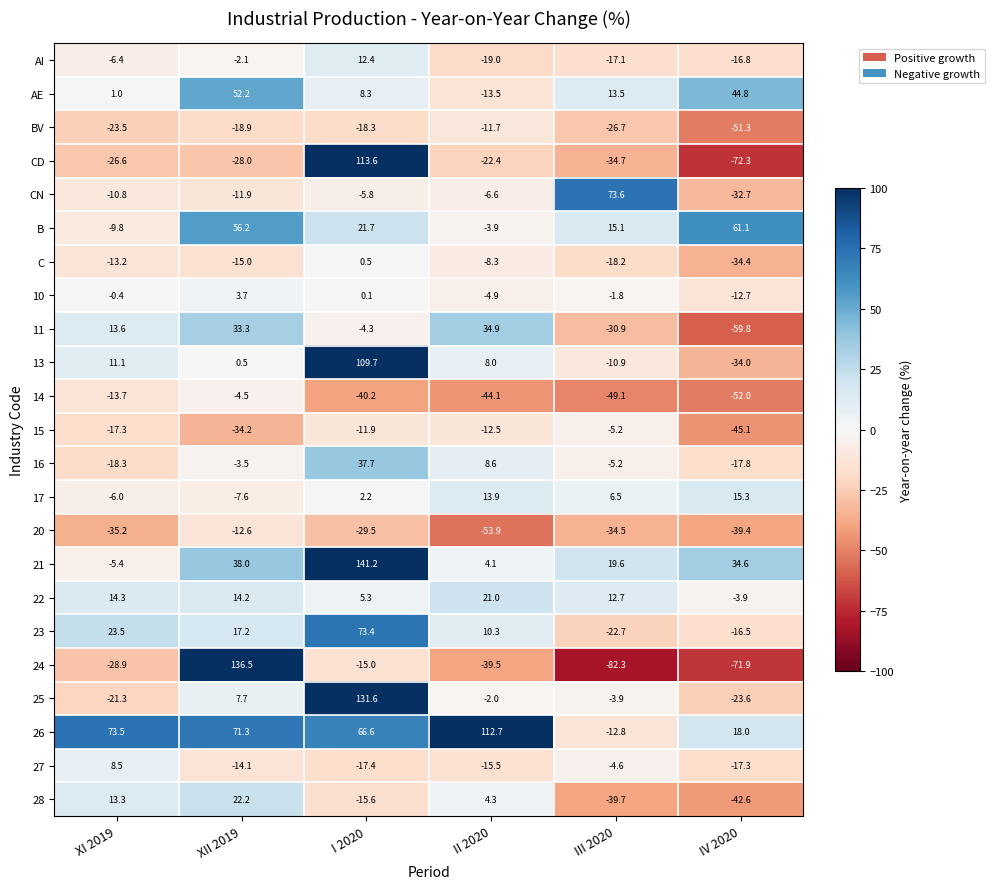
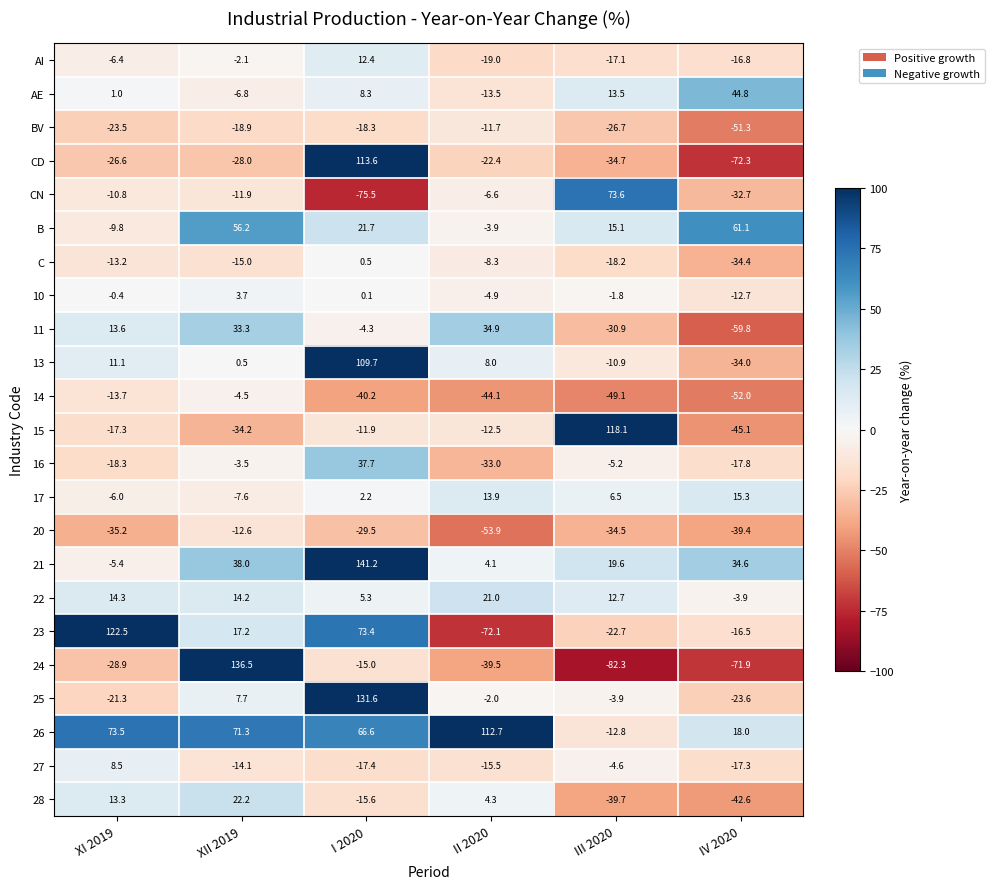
  {
    "AI": {
      "XI 2019": -6.4,
      "XII 2019": -2.1,
      "I 2020": 12.4,
      "II 2020": -19.0,
      "III 2020": -17.1,
      "IV 2020": -16.8
    },
    "AE": {
      "XI 2019": 1.0,
-     "XII 2019": 52.2,
+     "XII 2019": -6.8,
      "I 2020": 8.3,
      "II 2020": -13.5,
      "III 2020": 13.5,
      "IV 2020": 44.8
    },
    "BV": {
      "XI 2019": -23.5,
      "XII 2019": -18.9,
      "I 2020": -18.3,
      "II 2020": -11.7,
      "III 2020": -26.7,
      "IV 2020": -51.3
    },
    "CD": {
      "XI 2019": -26.6,
      "XII 2019": -28.0,
      "I 2020": 113.6,
      "II 2020": -22.4,
      "III 2020": -34.7,
      "IV 2020": -72.3
    },
    "CN": {
      "XI 2019": -10.8,
      "XII 2019": -11.9,
-     "I 2020": -5.8,
+     "I 2020": -75.5,
      "II 2020": -6.6,
      "III 2020": 73.6,
      "IV 2020": -32.7
    },
    "B": {
      "XI 2019": -9.8,
      "XII 2019": 56.2,
      "I 2020": 21.7,
      "II 2020": -3.9,
      "III 2020": 15.1,
      "IV 2020": 61.1
    },
    "C": {
      "XI 2019": -13.2,
      "XII 2019": -15.0,
      "I 2020": 0.5,
      "II 2020": -8.3,
      "III 2020": -18.2,
      "IV 2020": -34.4
    },
    "10": {
      "XI 2019": -0.4,
      "XII 2019": 3.7,
      "I 2020": 0.1,
      "II 2020": -4.9,
      "III 2020": -1.8,
      "IV 2020": -12.7
    },
    "11": {
      "XI 2019": 13.6,
      "XII 2019": 33.3,
      "I 2020": -4.3,
      "II 2020": 34.9,
      "III 2020": -30.9,
      "IV 2020": -59.8
    },
    "13": {
      "XI 2019": 11.1,
      "XII 2019": 0.5,
      "I 2020": 109.7,
      "II 2020": 8.0,
      "III 2020": -10.9,
      "IV 2020": -34.0
    },
    "14": {
      "XI 2019": -13.7,
      "XII 2019": -4.5,
      "I 2020": -40.2,
      "II 2020": -44.1,
      "III 2020": -49.1,
      "IV 2020": -52.0
    },
    "15": {
      "XI 2019": -17.3,
      "XII 2019": -34.2,
      "I 2020": -11.9,
      "II 2020": -12.5,
-     "III 2020": -5.2,
+     "III 2020": 118.1,
      "IV 2020": -45.1
    },
    "16": {
      "XI 2019": -18.3,
      "XII 2019": -3.5,
      "I 2020": 37.7,
-     "II 2020": 8.6,
+     "II 2020": -33.0,
      "III 2020": -5.2,
      "IV 2020": -17.8
    },
    "17": {
      "XI 2019": -6.0,
      "XII 2019": -7.6,
      "I 2020": 2.2,
      "II 2020": 13.9,
      "III 2020": 6.5,
      "IV 2020": 15.3
    },
    "20": {
      "XI 2019": -35.2,
      "XII 2019": -12.6,
      "I 2020": -29.5,
      "II 2020": -53.9,
      "III 2020": -34.5,
      "IV 2020": -39.4
    },
    "21": {
      "XI 2019": -5.4,
      "XII 2019": 38.0,
      "I 2020": 141.2,
      "II 2020": 4.1,
      "III 2020": 19.6,
      "IV 2020": 34.6
    },
    "22": {
      "XI 2019": 14.3,
      "XII 2019": 14.2,
      "I 2020": 5.3,
      "II 2020": 21.0,
      "III 2020": 12.7,
      "IV 2020": -3.9
    },
    "23": {
-     "XI 2019": 23.5,
+     "XI 2019": 122.5,
      "XII 2019": 17.2,
      "I 2020": 73.4,
-     "II 2020": 10.3,
+     "II 2020": -72.1,
      "III 2020": -22.7,
      "IV 2020": -16.5
    },
    "24": {
      "XI 2019": -28.9,
      "XII 2019": 136.5,
      "I 2020": -15.0,
      "II 2020": -39.5,
      "III 2020": -82.3,
      "IV 2020": -71.9
    },
    "25": {
      "XI 2019": -21.3,
      "XII 2019": 7.7,
      "I 2020": 131.6,
      "II 2020": -2.0,
      "III 2020": -3.9,
      "IV 2020": -23.6
    },
    "26": {
      "XI 2019": 73.5,
      "XII 2019": 71.3,
      "I 2020": 66.6,
      "II 2020": 112.7,
      "III 2020": -12.8,
      "IV 2020": 18.0
    },
    "27": {
      "XI 2019": 8.5,
      "XII 2019": -14.1,
      "I 2020": -17.4,
      "II 2020": -15.5,
      "III 2020": -4.6,
      "IV 2020": -17.3
    },
    "28": {
      "XI 2019": 13.3,
      "XII 2019": 22.2,
      "I 2020": -15.6,
      "II 2020": 4.3,
      "III 2020": -39.7,
      "IV 2020": -42.6
    }
  }
